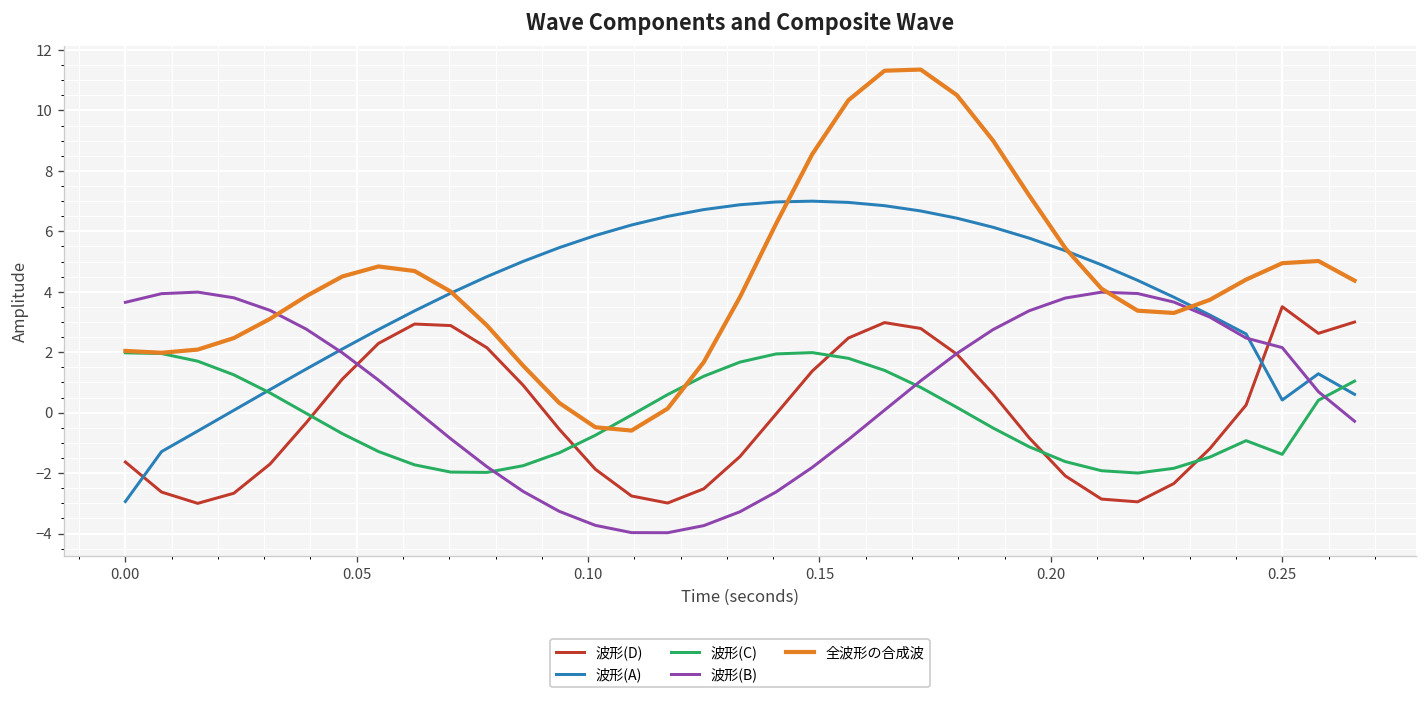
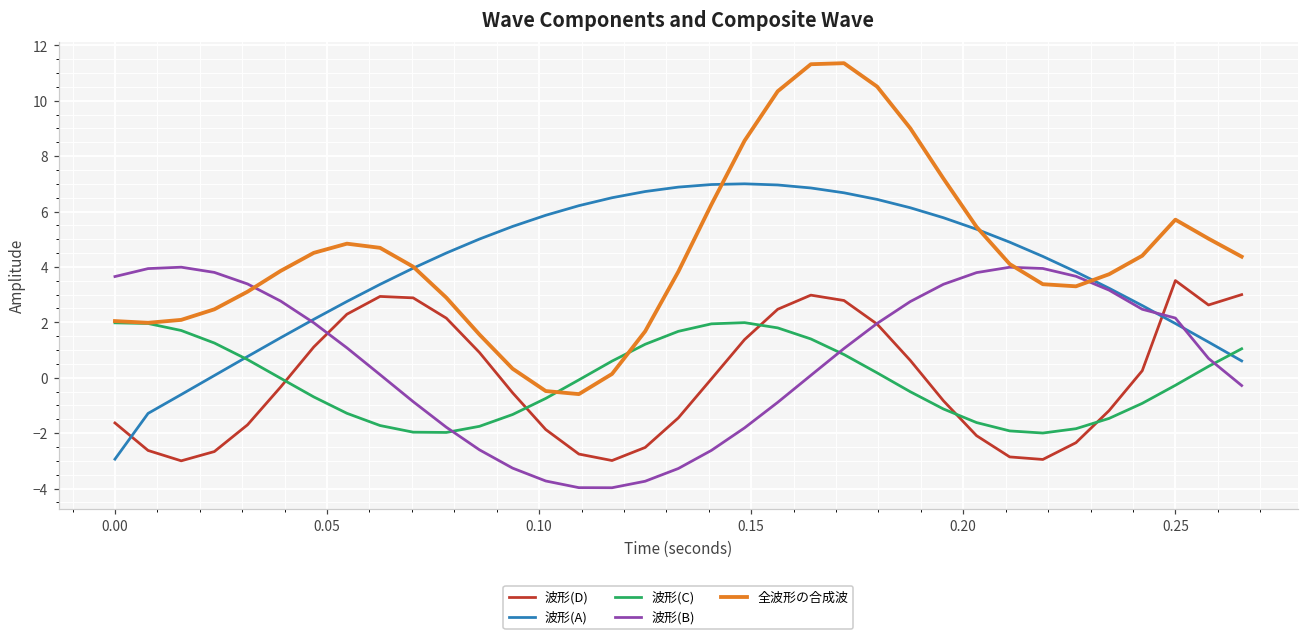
  {
    "波形(D)": {
      "0.00": -1.6,
      "0.25": 3.5
    },
    "波形(A)": {
      "0.00": -2.9,
-     "0.25": 0.4
+     "0.25": 2.0
    },
    "波形(C)": {
-     "0.25": -1.4
+     "0.25": -0.3
    },
    "波形(B)": {
      "0.00": 3.7,
      "0.25": 2.2
    },
    "全波形の合成波": {
-     "0.25": 4.9
+     "0.25": 5.7
    }
  }
